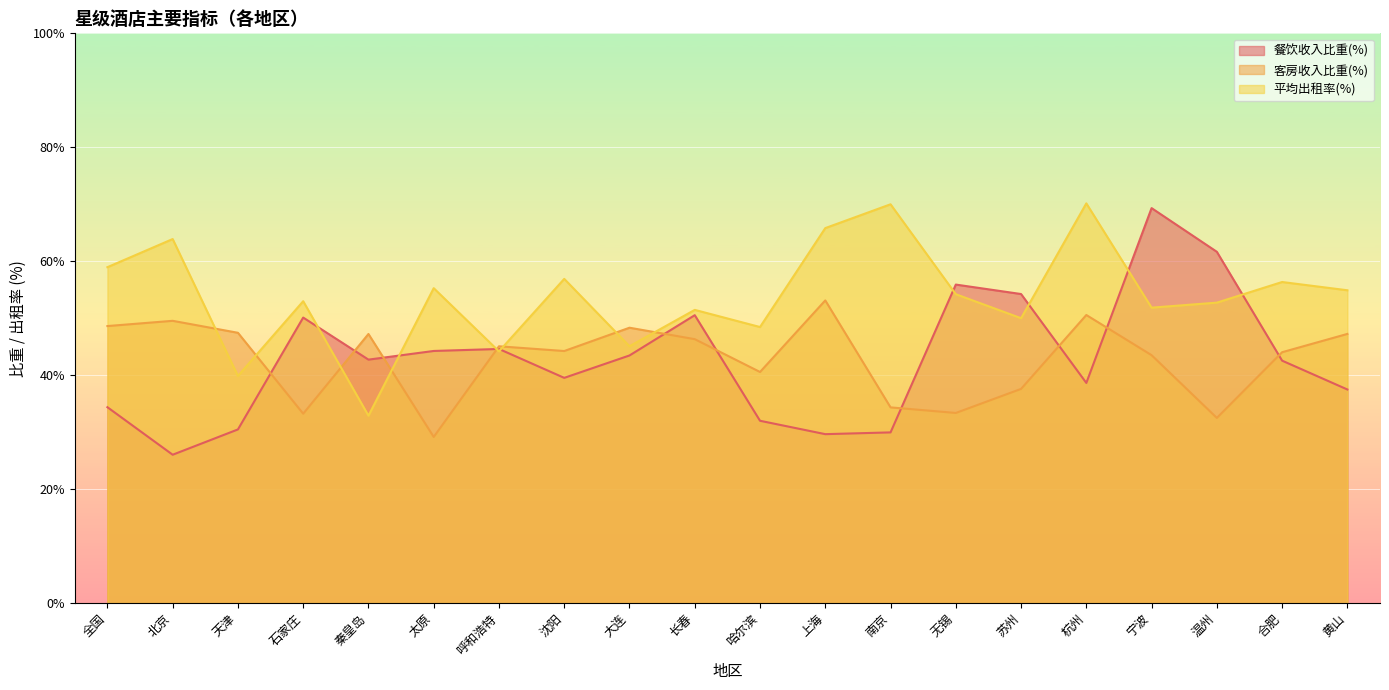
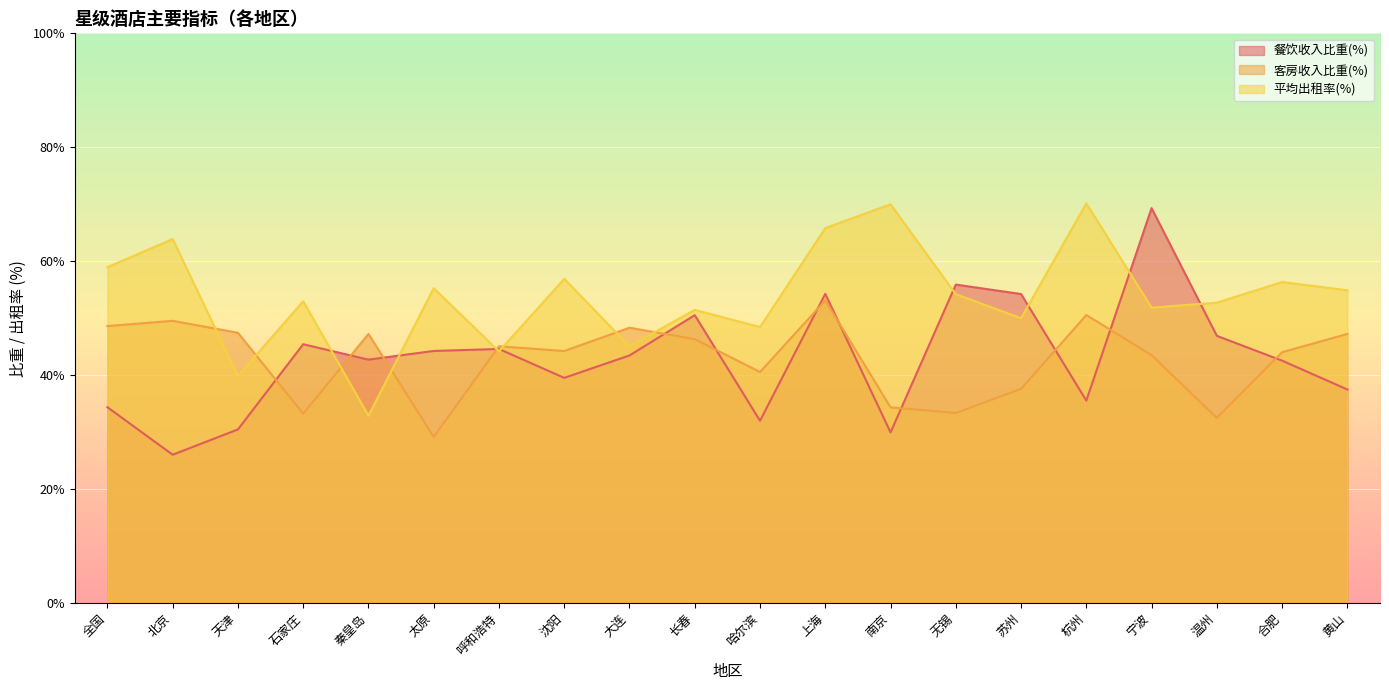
  {
    "餐饮收入比重(%)": {
      "全国": "34%",
      "北京": "26%",
      "天津": "30%",
-     "石家庄": "50%",
+     "石家庄": "45%",
      "秦皇岛": "43%",
      "太原": "44%",
      "沈阳": "40%",
      "大连": "43%",
      "长春": "51%",
      "哈尔滨": "32%",
-     "上海": "30%",
+     "上海": "54%",
      "南京": "30%",
      "无锡": "56%",
      "苏州": "54%",
-     "杭州": "39%",
+     "杭州": "36%",
      "宁波": "69%",
-     "温州": "62%",
+     "温州": "47%",
      "合肥": "43%",
      "黄山": "38%"
    }
  }
